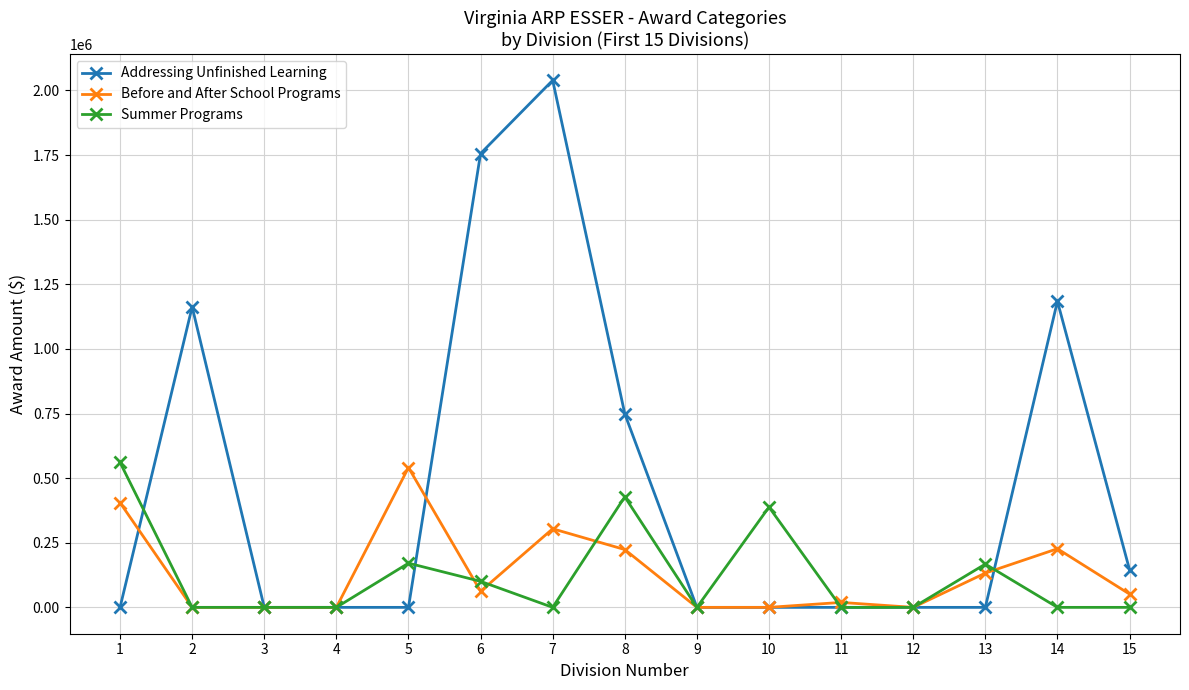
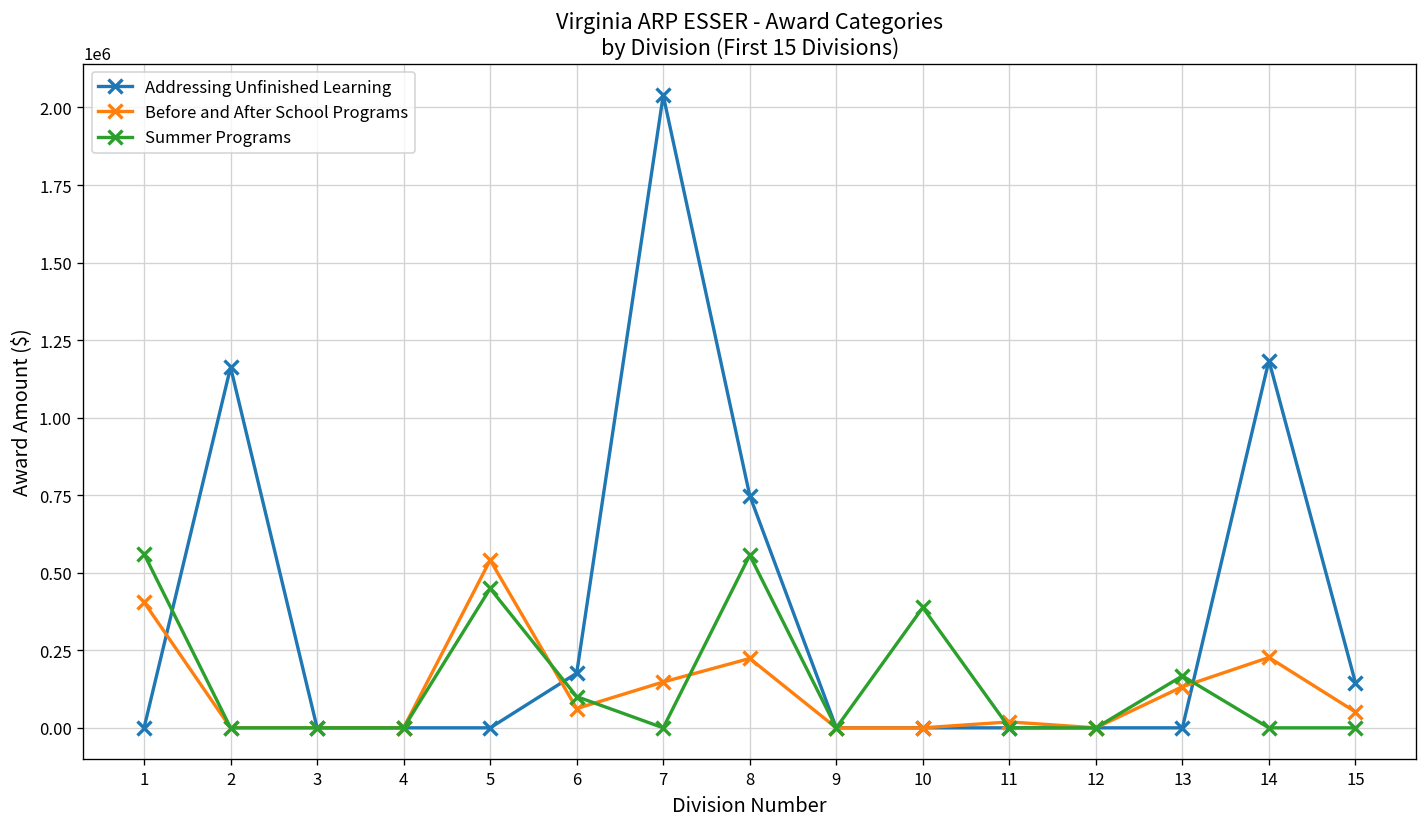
  {
    "Addressing Unfinished Learning": {
      "1": 0,
      "2": 1160000,
      "5": 0,
-     "6": 1760000,
+     "6": 180000,
      "7": 2040000,
      "8": 750000,
      "13": 0,
      "14": 1180000,
      "15": 150000
    },
    "Before and After School Programs": {
      "1": 400000,
      "5": 540000,
      "6": 60000,
-     "7": 300000,
+     "7": 150000,
      "8": 220000,
      "11": 20000,
      "13": 130000,
      "14": 230000,
      "15": 50000
    },
    "Summer Programs": {
      "1": 560000,
-     "5": 170000,
+     "5": 450000,
      "6": 100000,
      "7": 0,
-     "8": 430000,
+     "8": 560000,
      "10": 390000,
      "13": 170000,
      "14": 0,
      "15": 0
    }
  }
